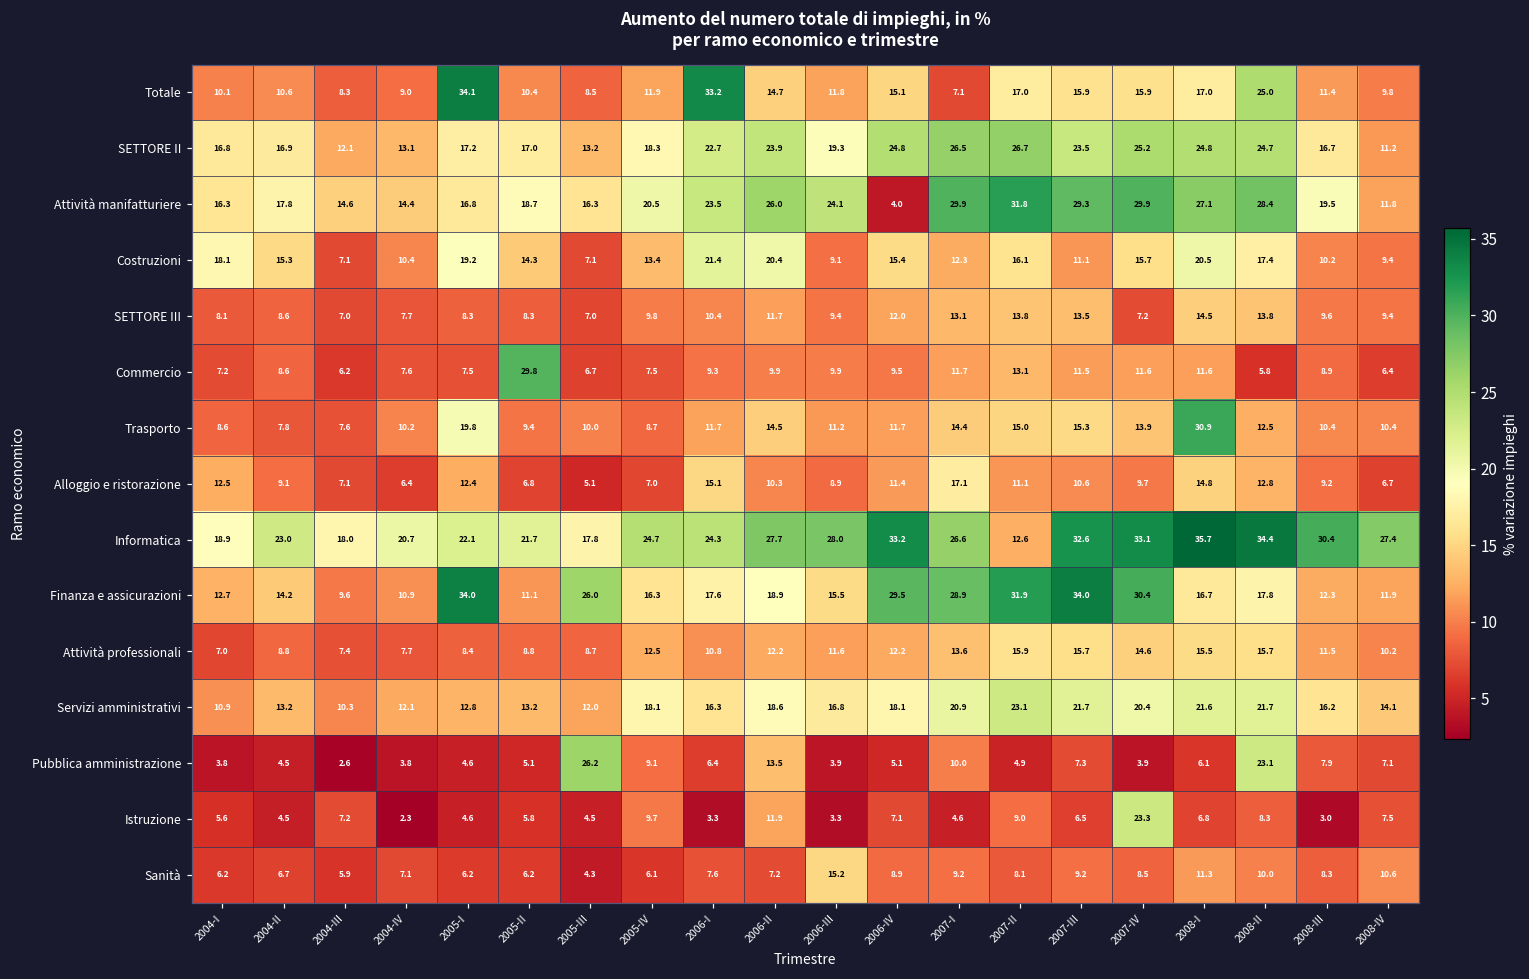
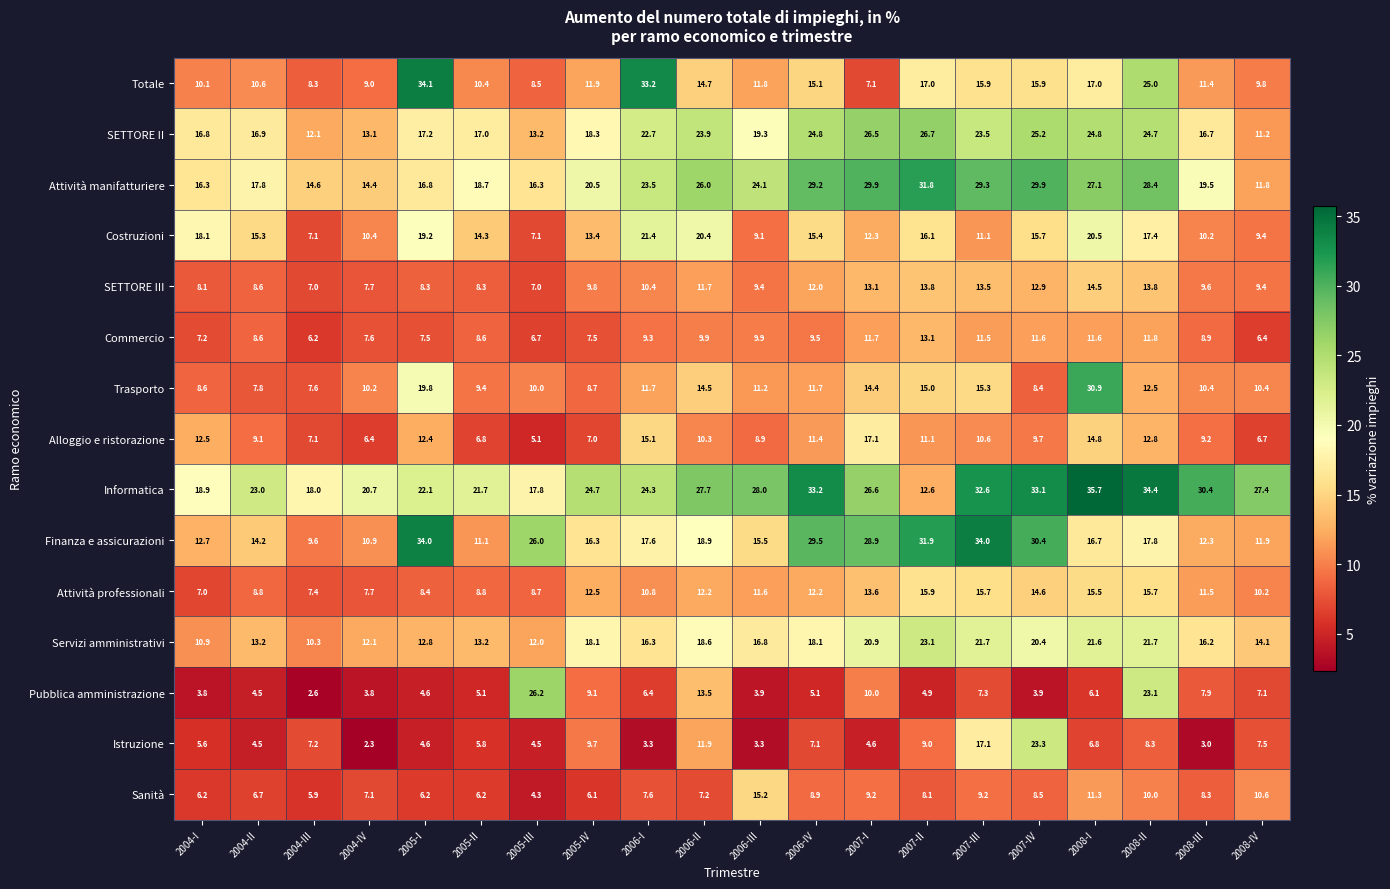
  {
    "Attività manifatturiere": {
      "2004-I": 16.3,
      "2004-II": 17.8,
      "2004-III": 14.6,
      "2004-IV": 14.4,
      "2005-I": 16.8,
      "2005-II": 18.7,
      "2005-III": 16.3,
      "2005-IV": 20.5,
      "2006-I": 23.5,
      "2006-II": 26.0,
      "2006-III": 24.1,
-     "2006-IV": 4.0,
+     "2006-IV": 29.2,
      "2007-I": 29.9,
      "2007-II": 31.8,
      "2007-III": 29.3,
      "2007-IV": 29.9,
      "2008-I": 27.1,
      "2008-II": 28.4,
      "2008-III": 19.5,
      "2008-IV": 11.8
    },
    "SETTORE III": {
      "2004-I": 8.1,
      "2004-II": 8.6,
      "2004-III": 7.0,
      "2004-IV": 7.7,
      "2005-I": 8.3,
      "2005-II": 8.3,
      "2005-III": 7.0,
      "2005-IV": 9.8,
      "2006-I": 10.4,
      "2006-II": 11.7,
      "2006-III": 9.4,
      "2006-IV": 12.0,
      "2007-I": 13.1,
      "2007-II": 13.8,
      "2007-III": 13.5,
-     "2007-IV": 7.2,
+     "2007-IV": 12.9,
      "2008-I": 14.5,
      "2008-II": 13.8,
      "2008-III": 9.6,
      "2008-IV": 9.4
    },
    "Commercio": {
      "2004-I": 7.2,
      "2004-II": 8.6,
      "2004-III": 6.2,
      "2004-IV": 7.6,
      "2005-I": 7.5,
-     "2005-II": 29.8,
+     "2005-II": 8.6,
      "2005-III": 6.7,
      "2005-IV": 7.5,
      "2006-I": 9.3,
      "2006-II": 9.9,
      "2006-III": 9.9,
      "2006-IV": 9.5,
      "2007-I": 11.7,
      "2007-II": 13.1,
      "2007-III": 11.5,
      "2007-IV": 11.6,
      "2008-I": 11.6,
-     "2008-II": 5.8,
+     "2008-II": 11.8,
      "2008-III": 8.9,
      "2008-IV": 6.4
    },
    "Trasporto": {
      "2004-I": 8.6,
      "2004-II": 7.8,
      "2004-III": 7.6,
      "2004-IV": 10.2,
      "2005-I": 19.8,
      "2005-II": 9.4,
      "2005-III": 10.0,
      "2005-IV": 8.7,
      "2006-I": 11.7,
      "2006-II": 14.5,
      "2006-III": 11.2,
      "2006-IV": 11.7,
      "2007-I": 14.4,
      "2007-II": 15.0,
      "2007-III": 15.3,
-     "2007-IV": 13.9,
+     "2007-IV": 8.4,
      "2008-I": 30.9,
      "2008-II": 12.5,
      "2008-III": 10.4,
      "2008-IV": 10.4
    },
    "Istruzione": {
      "2004-I": 5.6,
      "2004-II": 4.5,
      "2004-III": 7.2,
      "2004-IV": 2.3,
      "2005-I": 4.6,
      "2005-II": 5.8,
      "2005-III": 4.5,
      "2005-IV": 9.7,
      "2006-I": 3.3,
      "2006-II": 11.9,
      "2006-III": 3.3,
      "2006-IV": 7.1,
      "2007-I": 4.6,
      "2007-II": 9.0,
-     "2007-III": 6.5,
+     "2007-III": 17.1,
      "2007-IV": 23.3,
      "2008-I": 6.8,
      "2008-II": 8.3,
      "2008-III": 3.0,
      "2008-IV": 7.5
    }
  }
